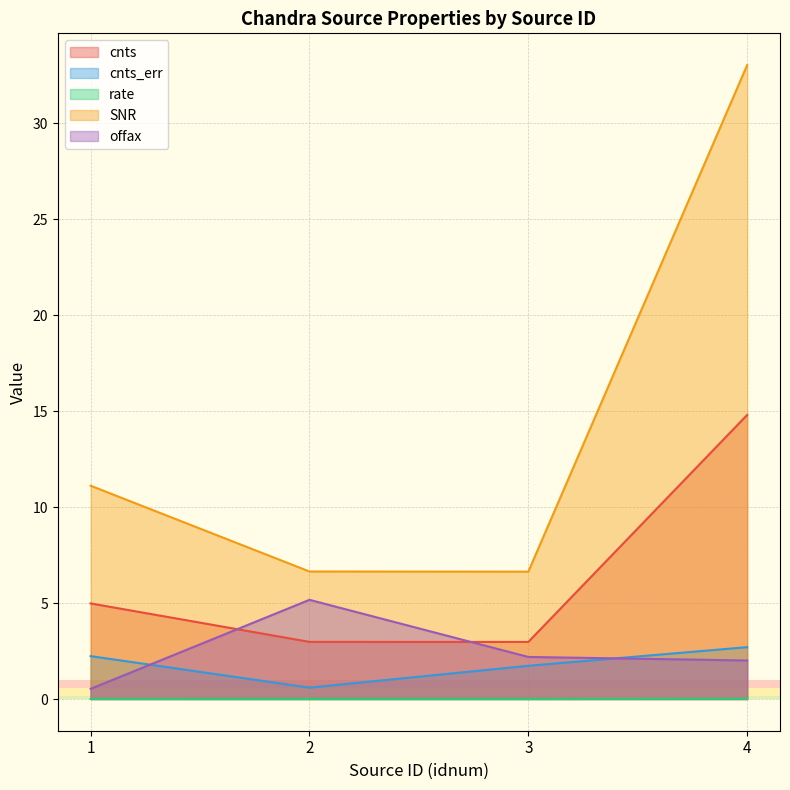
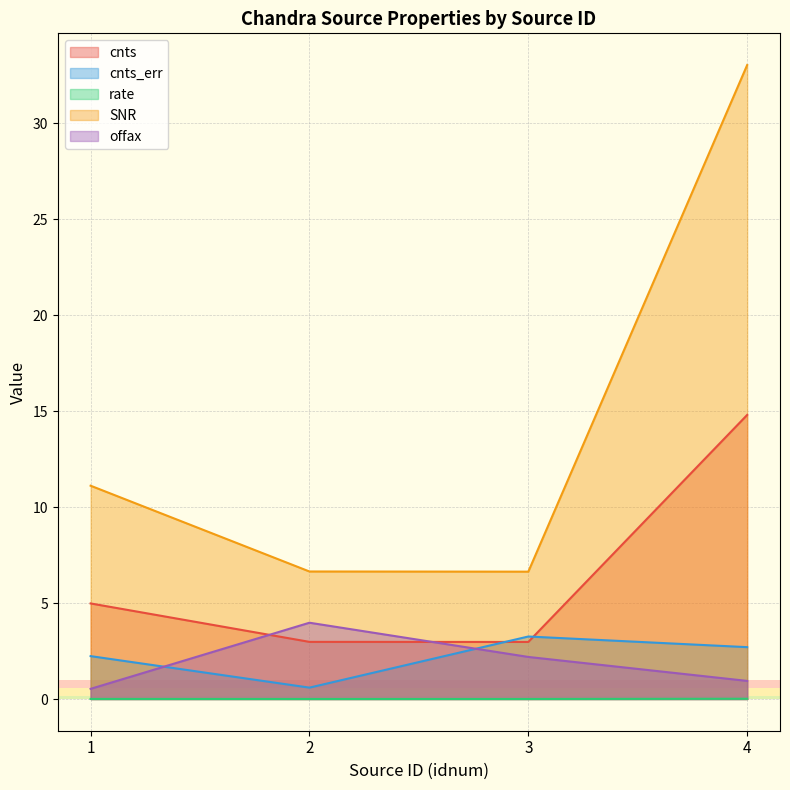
  {
    "cnts_err": {
      "1": 2.2,
      "2": 0.6,
-     "3": 1.7,
+     "3": 3.3,
      "4": 2.7
    },
    "rate": {
      "1": 0.0,
      "2": 0.0,
      "3": 0.0,
      "4": 0.0
    },
    "offax": {
      "1": 0.5,
-     "2": 5.2,
+     "2": 4.0,
      "3": 2.2,
-     "4": 2.0
+     "4": 0.9
    }
  }
